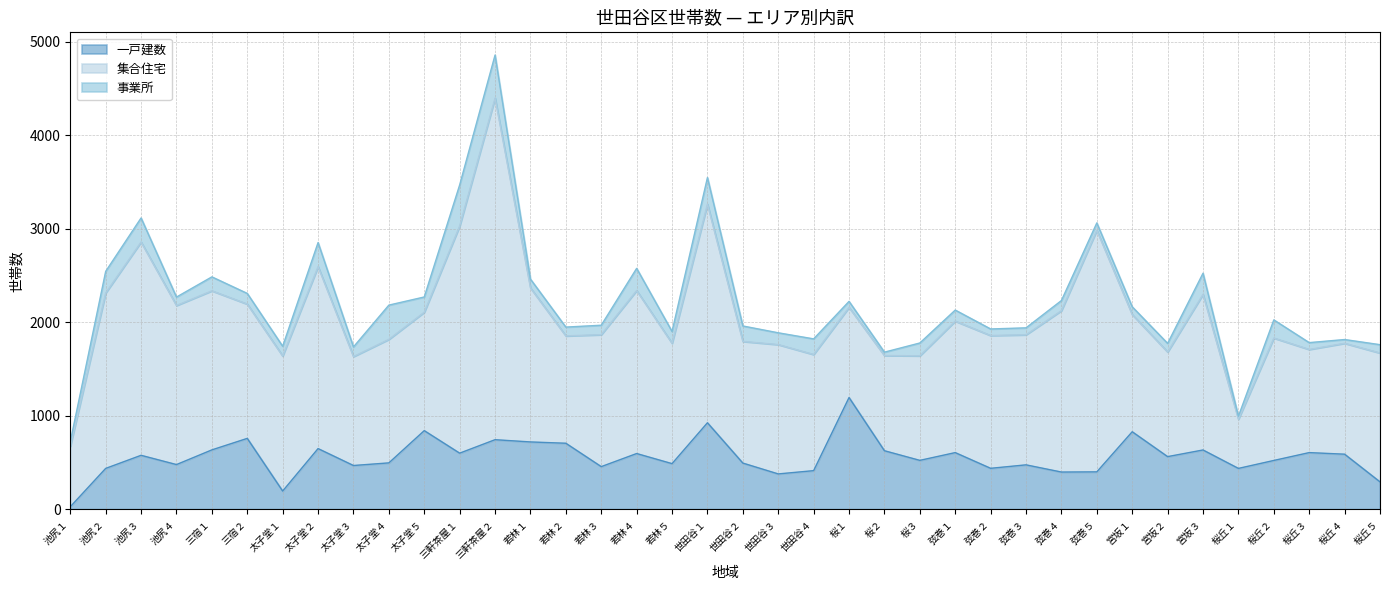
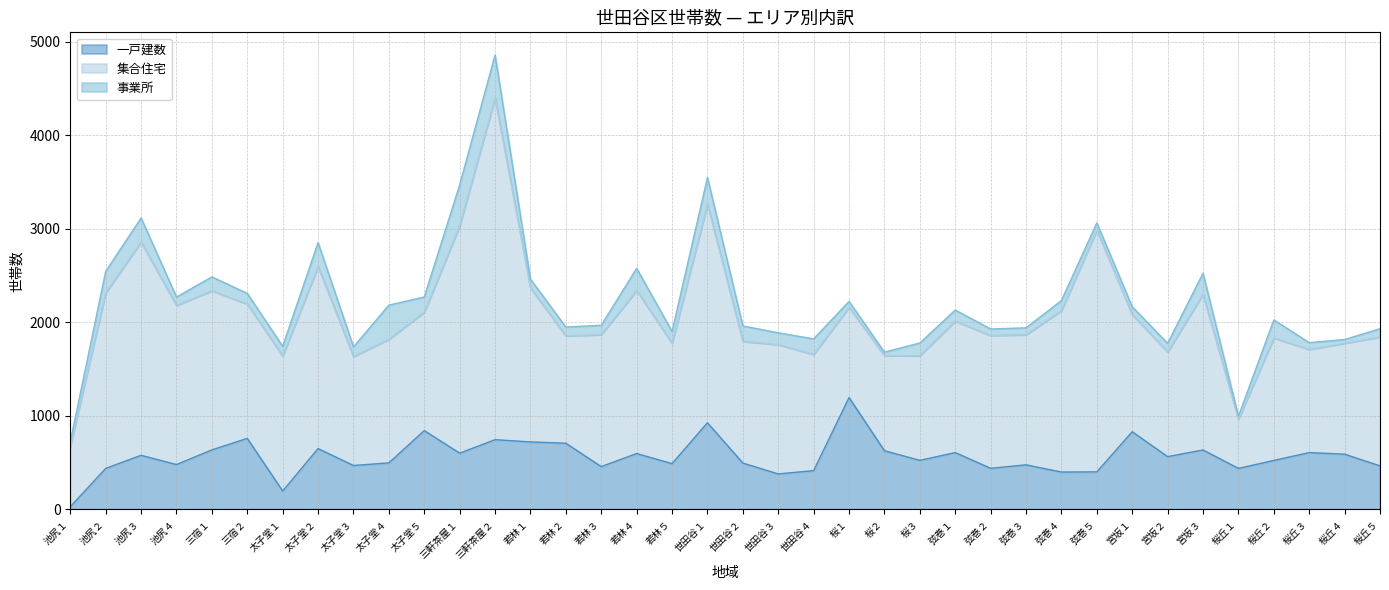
  {
    "一戸建数": {
      "池尻１": 0,
      "池尻２": 400,
      "池尻３": 600,
      "池尻４": 500,
      "三宿１": 600,
      "三宿２": 800,
      "太子堂１": 200,
      "太子堂２": 600,
      "太子堂３": 500,
      "太子堂４": 500,
      "太子堂５": 800,
      "三軒茶屋１": 600,
      "三軒茶屋２": 700,
      "若林１": 700,
      "若林２": 700,
      "若林３": 500,
      "若林４": 600,
      "若林５": 500,
      "世田谷１": 900,
      "世田谷２": 500,
      "世田谷３": 400,
      "世田谷４": 400,
      "桜１": 1200,
      "桜２": 600,
      "桜３": 500,
      "弦巻１": 600,
      "弦巻２": 400,
      "弦巻３": 500,
      "弦巻４": 400,
      "弦巻５": 400,
      "宮坂１": 800,
      "宮坂２": 600,
      "宮坂３": 600,
      "桜丘１": 400,
      "桜丘２": 500,
      "桜丘３": 600,
      "桜丘４": 600,
-     "桜丘５": 300
+     "桜丘５": 500
    }
  }
